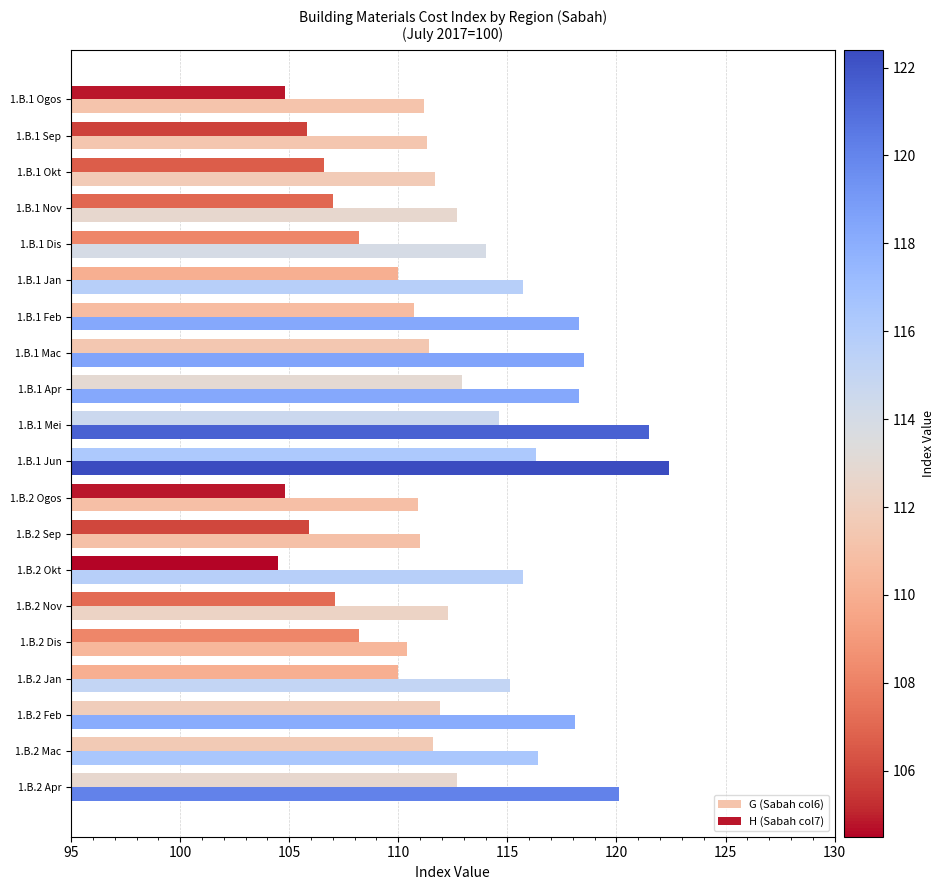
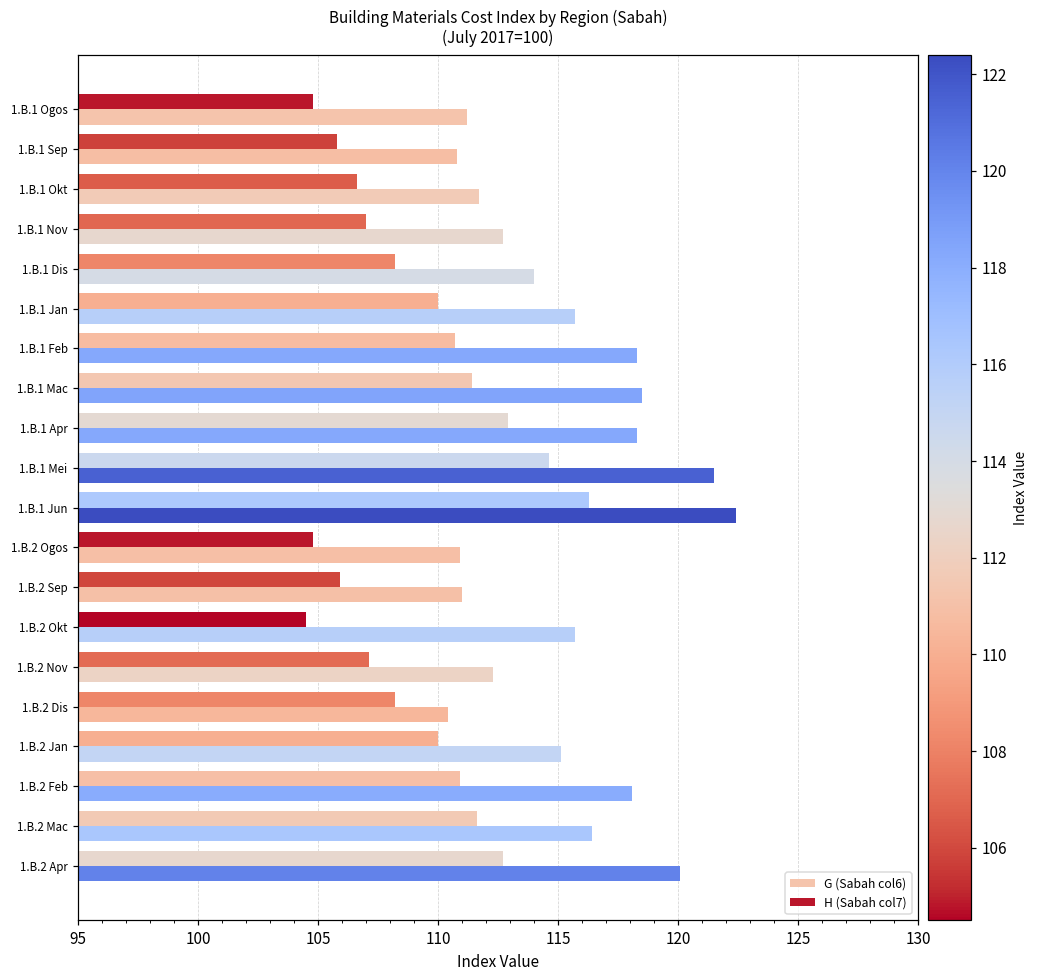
  {
    "G (Sabah col6)": {
      "1.B.1 Ogos": 111.2,
-     "1.B.1 Sep": 111.3,
+     "1.B.1 Sep": 110.8,
      "1.B.1 Okt": 111.7,
      "1.B.1 Nov": 112.7,
      "1.B.1 Dis": 114.0,
      "1.B.1 Jan": 115.7,
      "1.B.1 Feb": 118.3,
      "1.B.1 Mac": 118.5,
      "1.B.1 Apr": 118.3,
      "1.B.1 Mei": 121.5,
      "1.B.1 Jun": 122.4,
      "1.B.2 Ogos": 110.9,
      "1.B.2 Sep": 111.0,
      "1.B.2 Okt": 115.7,
      "1.B.2 Nov": 112.3,
      "1.B.2 Dis": 110.4,
      "1.B.2 Jan": 115.1,
      "1.B.2 Feb": 118.1,
      "1.B.2 Mac": 116.4,
      "1.B.2 Apr": 120.1
    },
    "H (Sabah col7)": {
      "1.B.1 Ogos": 104.8,
      "1.B.1 Sep": 105.8,
      "1.B.1 Okt": 106.6,
      "1.B.1 Nov": 107.0,
      "1.B.1 Dis": 108.2,
      "1.B.1 Jan": 110.0,
      "1.B.1 Feb": 110.7,
      "1.B.1 Mac": 111.4,
      "1.B.1 Apr": 112.9,
      "1.B.1 Mei": 114.6,
      "1.B.1 Jun": 116.3,
      "1.B.2 Ogos": 104.8,
      "1.B.2 Sep": 105.9,
      "1.B.2 Okt": 104.5,
      "1.B.2 Nov": 107.1,
      "1.B.2 Dis": 108.2,
      "1.B.2 Jan": 110.0,
-     "1.B.2 Feb": 111.9,
+     "1.B.2 Feb": 110.9,
      "1.B.2 Mac": 111.6,
      "1.B.2 Apr": 112.7
    }
  }
